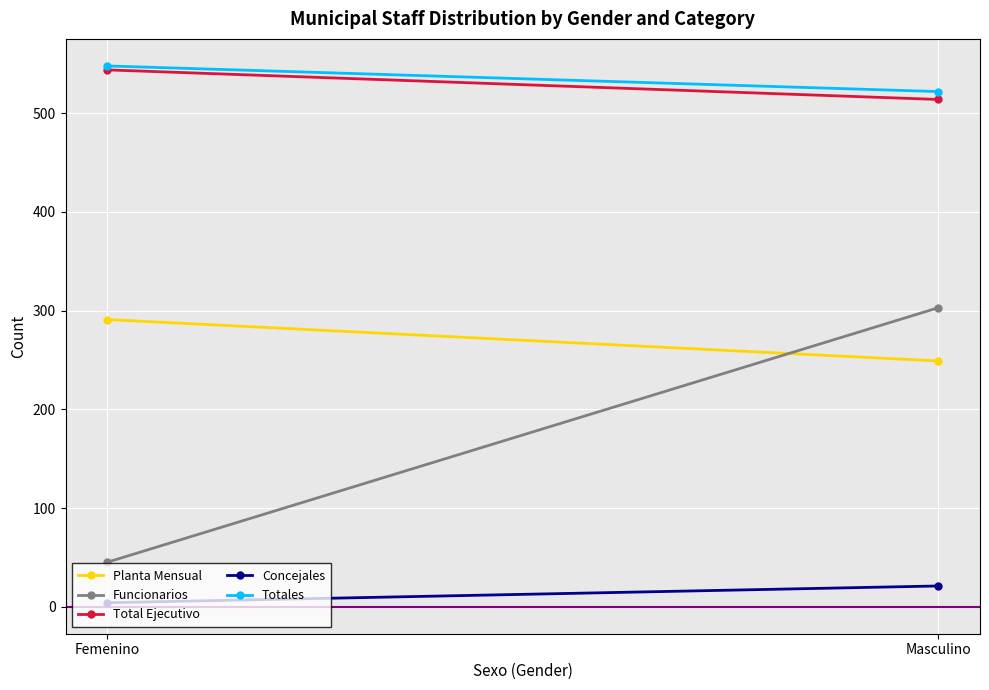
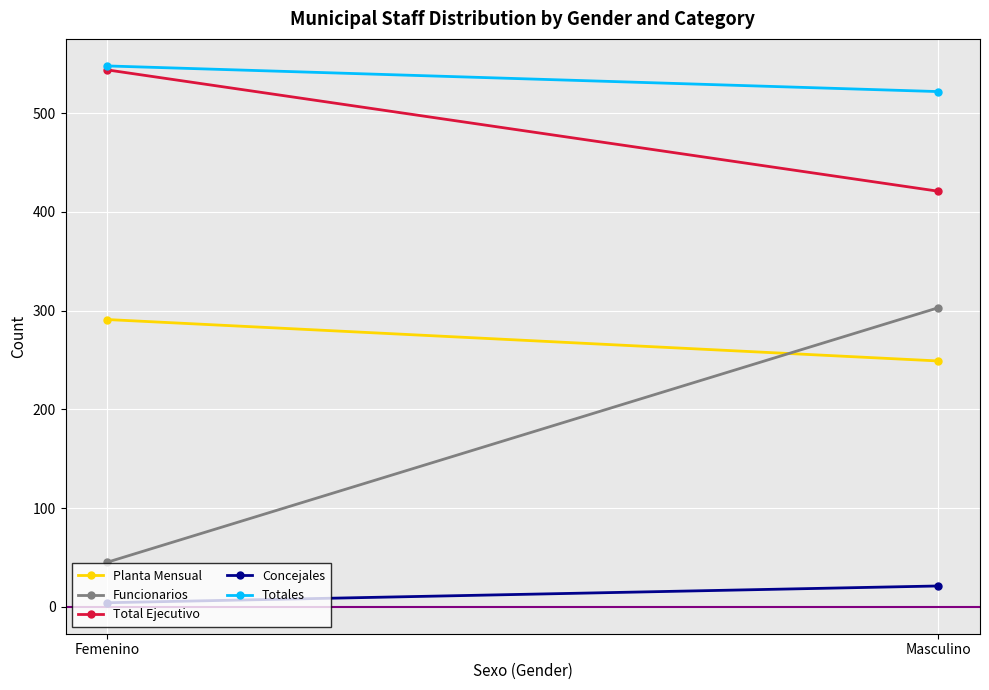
  {
    "Planta Mensual": {
      "Femenino": 290,
      "Masculino": 250
    },
    "Funcionarios": {
      "Femenino": 50,
      "Masculino": 300
    },
    "Total Ejecutivo": {
      "Femenino": 540,
-     "Masculino": 510
+     "Masculino": 420
    },
    "Concejales": {
      "Masculino": 20
    },
    "Totales": {
      "Femenino": 550,
      "Masculino": 520
    }
  }
